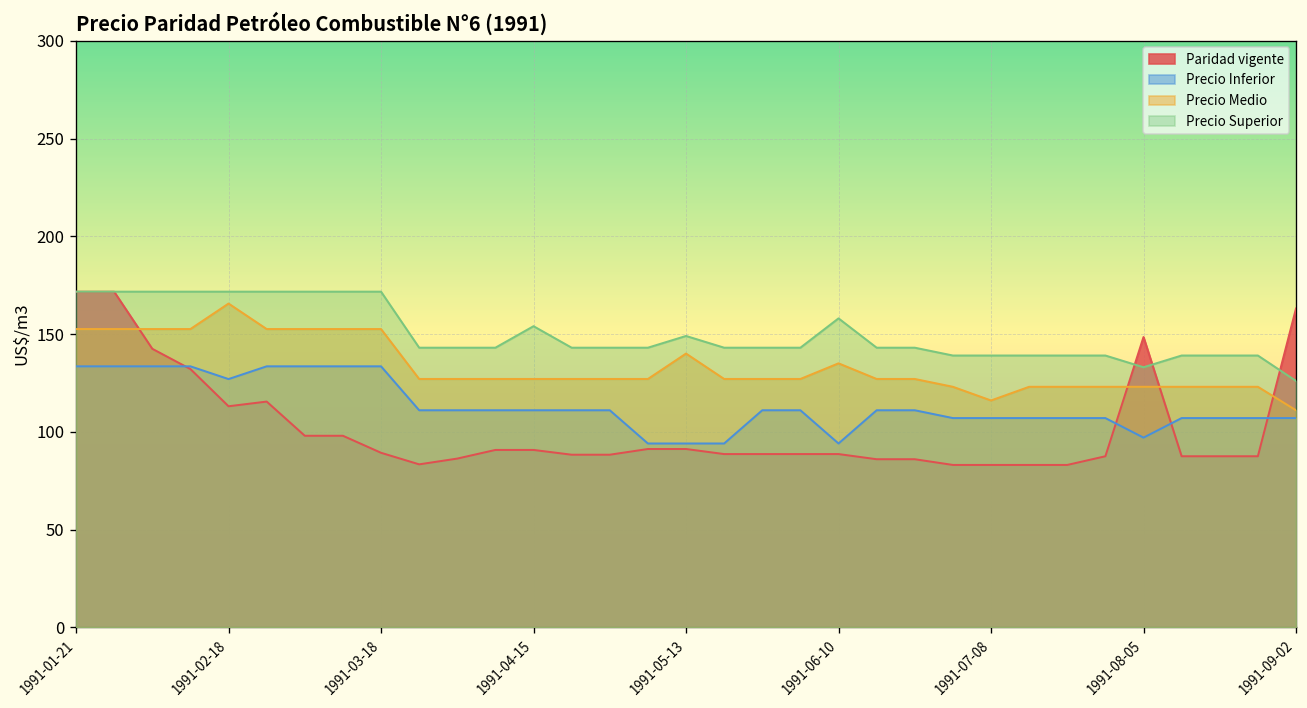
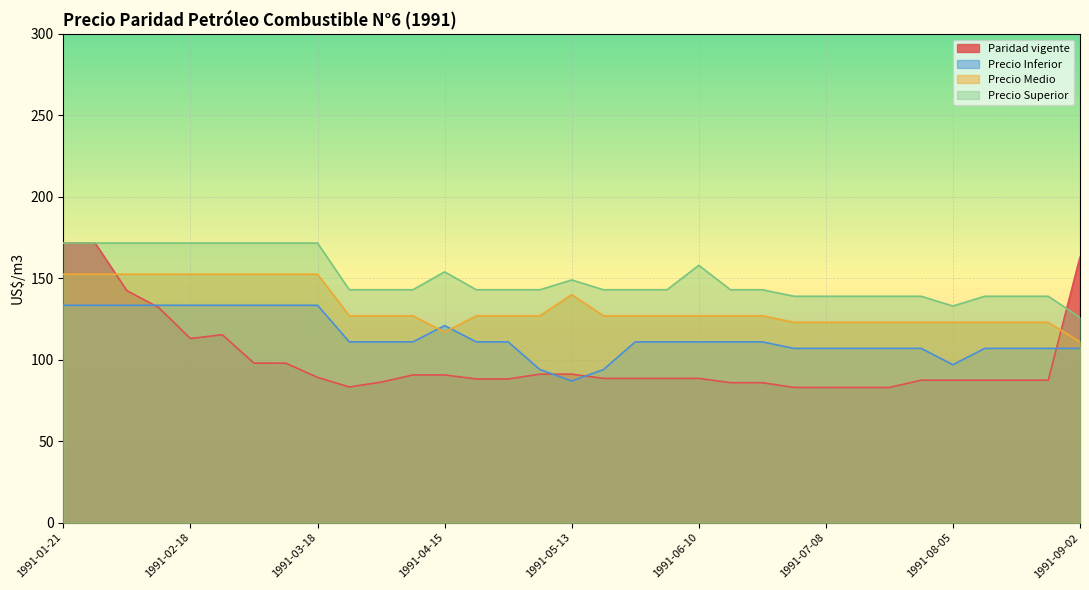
  {
    "Paridad vigente": {
      "1991-02-18": 113,
      "1991-03-18": 89,
      "1991-04-15": 91,
      "1991-05-13": 91,
      "1991-06-10": 89,
      "1991-07-08": 83,
-     "1991-08-05": 148,
+     "1991-08-05": 87,
      "1991-09-02": 163
    },
    "Precio Inferior": {
      "1991-01-21": 133,
-     "1991-02-18": 127,
+     "1991-02-18": 133,
      "1991-03-18": 133,
-     "1991-04-15": 111,
-     "1991-05-13": 94,
-     "1991-06-10": 94,
+     "1991-04-15": 121,
+     "1991-05-13": 87,
+     "1991-06-10": 111,
      "1991-07-08": 107,
      "1991-08-05": 97,
      "1991-09-02": 107
    },
    "Precio Medio": {
      "1991-01-21": 153,
-     "1991-02-18": 166,
+     "1991-02-18": 153,
      "1991-03-18": 153,
-     "1991-04-15": 127,
+     "1991-04-15": 117,
      "1991-05-13": 140,
-     "1991-06-10": 135,
-     "1991-07-08": 116,
+     "1991-06-10": 127,
+     "1991-07-08": 123,
      "1991-08-05": 123,
      "1991-09-02": 111
    },
    "Precio Superior": {
      "1991-02-18": 172,
      "1991-03-18": 172,
      "1991-04-15": 154,
      "1991-05-13": 149,
      "1991-06-10": 158,
      "1991-07-08": 139,
      "1991-08-05": 133,
      "1991-09-02": 126
    }
  }
